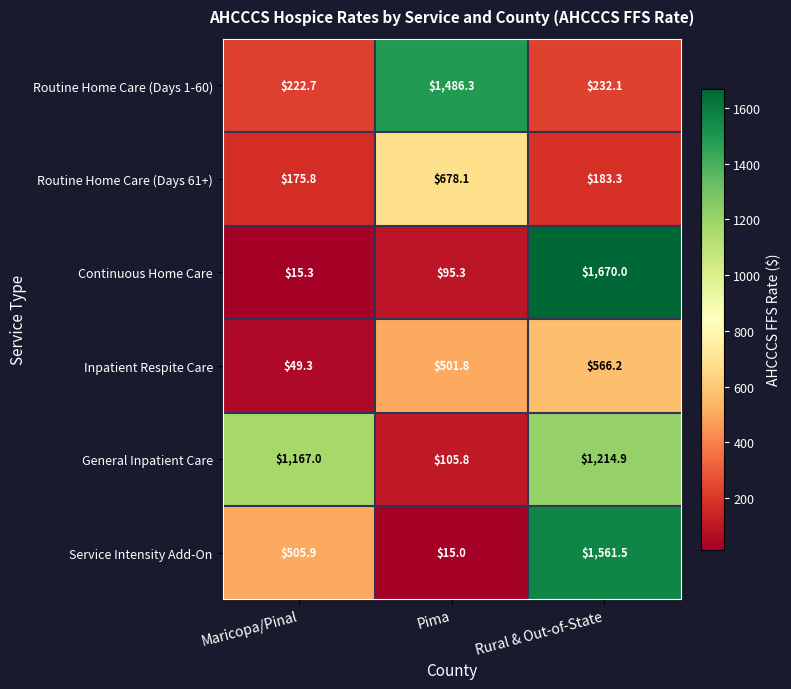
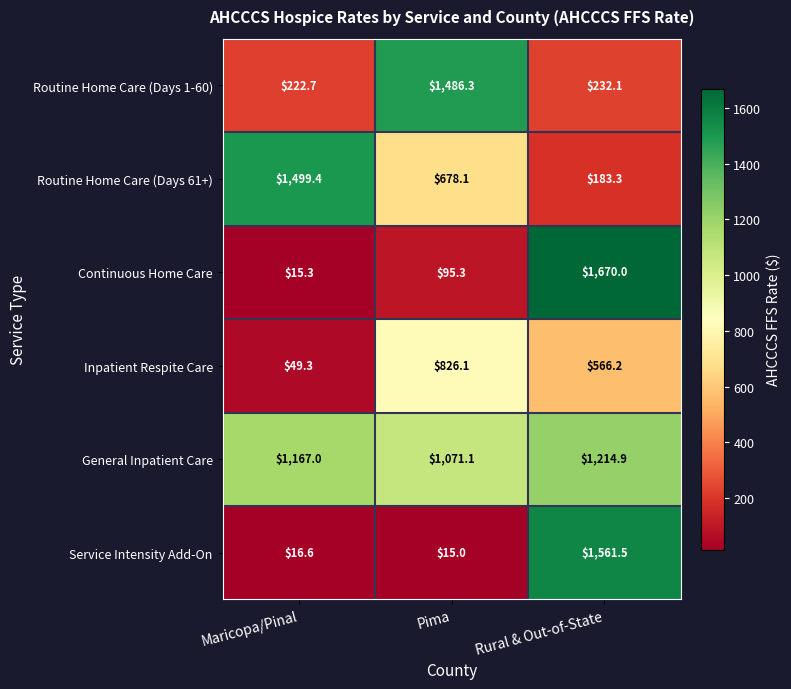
  {
    "Routine Home Care (Days 1-60)": {
      "Maricopa/Pinal": "$222.7",
      "Pima": "$1,486.3",
      "Rural & Out-of-State": "$232.1"
    },
    "Routine Home Care (Days 61+)": {
-     "Maricopa/Pinal": "$175.8",
+     "Maricopa/Pinal": "$1,499.4",
      "Pima": "$678.1",
      "Rural & Out-of-State": "$183.3"
    },
    "Continuous Home Care": {
      "Maricopa/Pinal": "$15.3",
      "Pima": "$95.3",
      "Rural & Out-of-State": "$1,670.0"
    },
    "Inpatient Respite Care": {
      "Maricopa/Pinal": "$49.3",
-     "Pima": "$501.8",
+     "Pima": "$826.1",
      "Rural & Out-of-State": "$566.2"
    },
    "General Inpatient Care": {
      "Maricopa/Pinal": "$1,167.0",
-     "Pima": "$105.8",
+     "Pima": "$1,071.1",
      "Rural & Out-of-State": "$1,214.9"
    },
    "Service Intensity Add-On": {
-     "Maricopa/Pinal": "$505.9",
+     "Maricopa/Pinal": "$16.6",
      "Pima": "$15.0",
      "Rural & Out-of-State": "$1,561.5"
    }
  }
